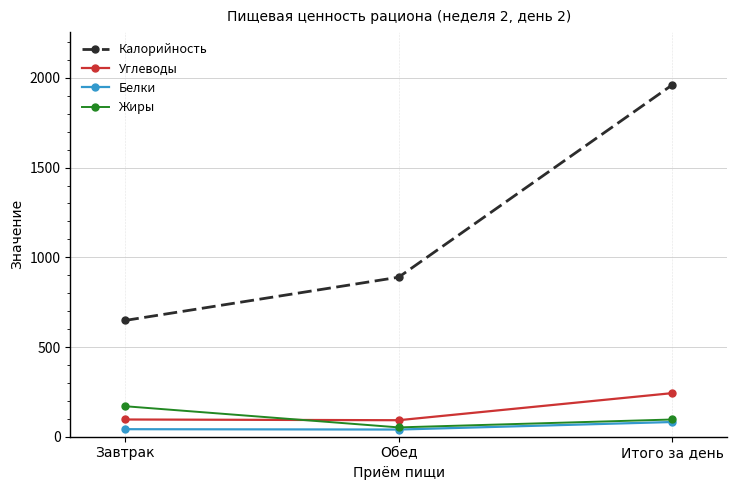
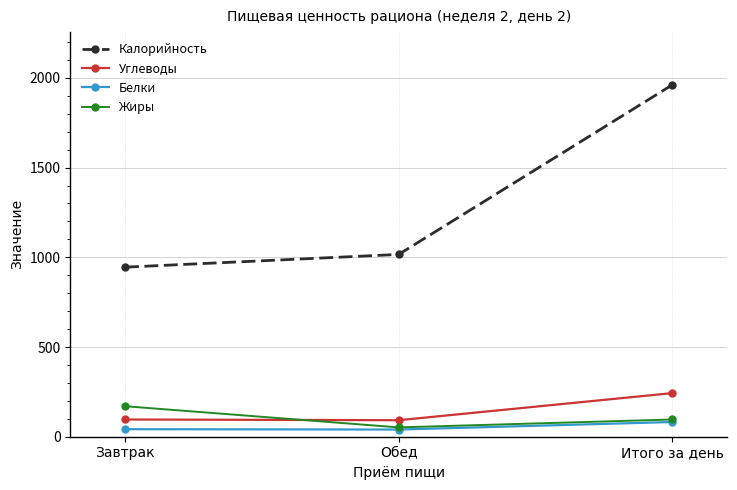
  {
    "Калорийность": {
-     "Завтрак": 650,
-     "Обед": 890,
+     "Завтрак": 950,
+     "Обед": 1020,
      "Итого за день": 1960
    },
    "Углеводы": {
      "Завтрак": 100,
      "Обед": 90,
      "Итого за день": 240
    },
    "Белки": {
      "Завтрак": 40
    },
    "Жиры": {
      "Завтрак": 170
    }
  }
